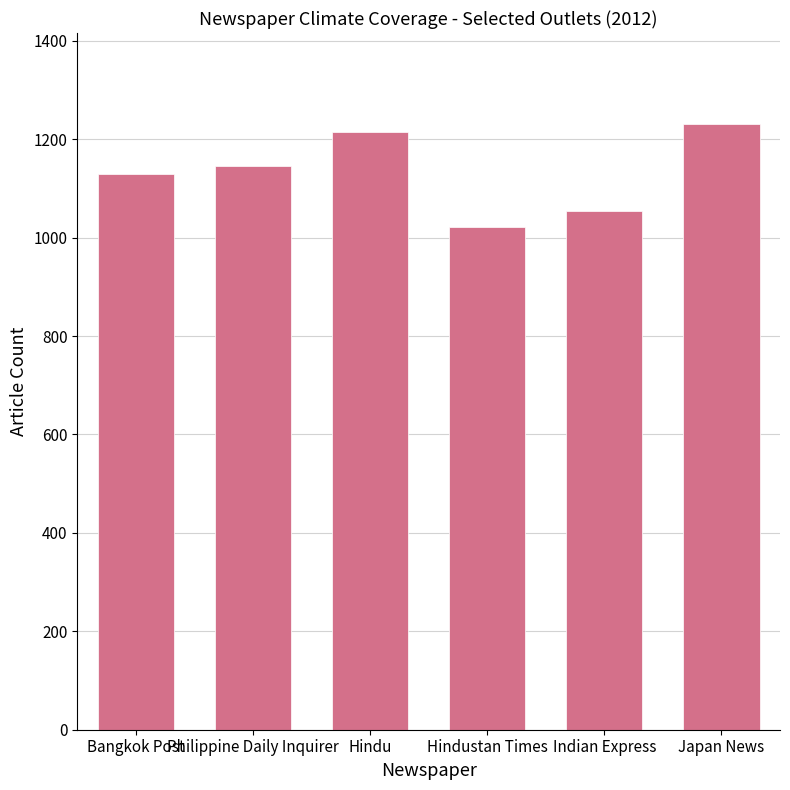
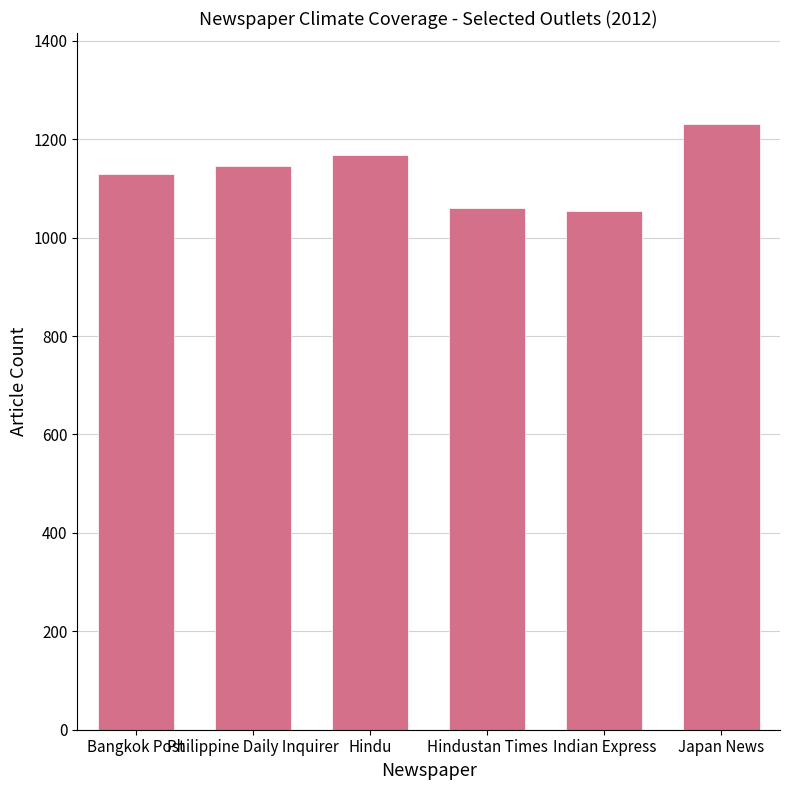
  {
    "Philippine Daily Inquirer": 1150,
-   "Hindu": 1210,
-   "Hindustan Times": 1020,
+   "Hindu": 1170,
+   "Hindustan Times": 1060,
    "Indian Express": 1050,
    "Japan News": 1230
  }
